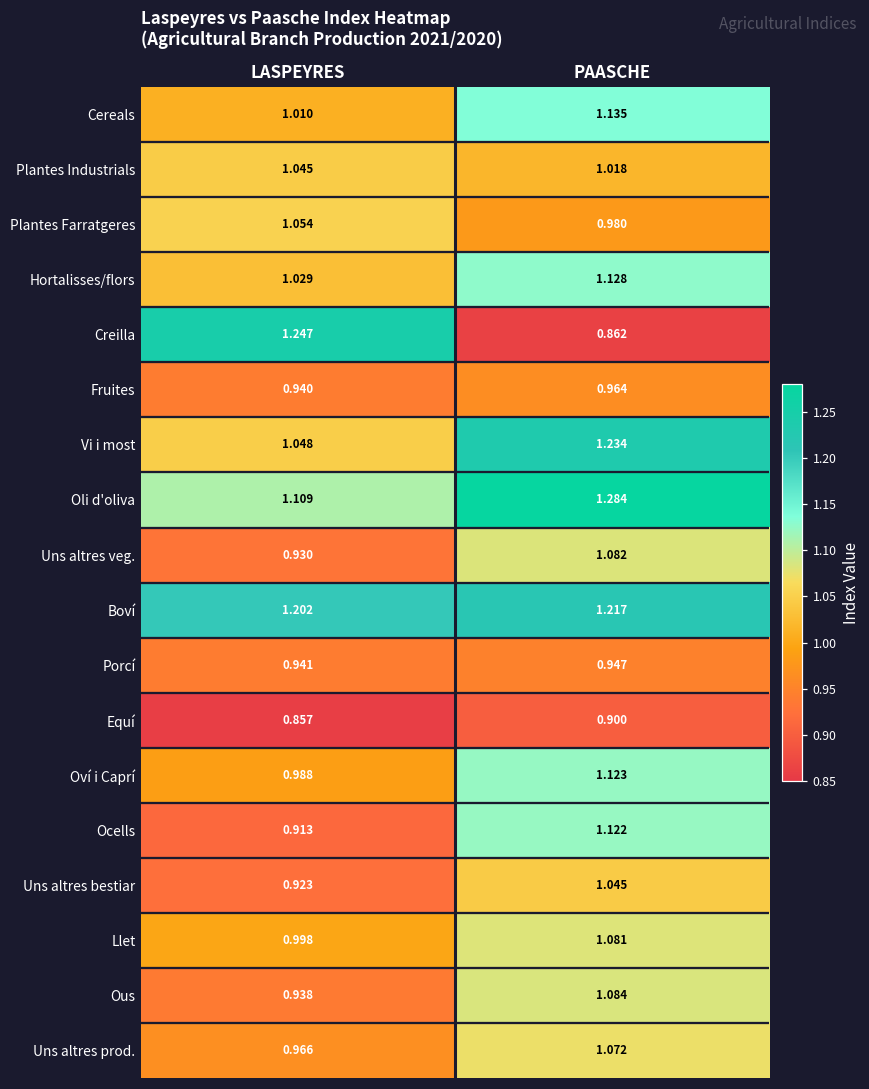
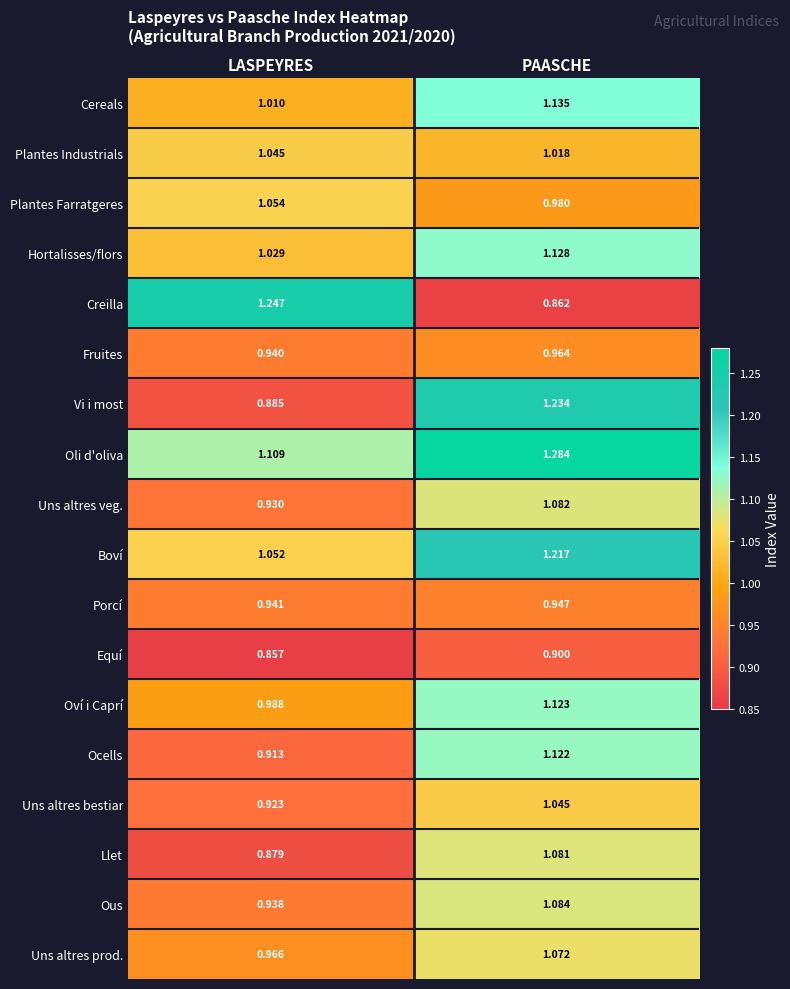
  {
    "Cereals": {
      "LASPEYRES": 1.010,
      "PAASCHE": 1.135
    },
    "Plantes Industrials": {
      "LASPEYRES": 1.045,
      "PAASCHE": 1.018
    },
    "Plantes Farratgeres": {
      "LASPEYRES": 1.054,
      "PAASCHE": 0.980
    },
    "Hortalisses/flors": {
      "LASPEYRES": 1.029,
      "PAASCHE": 1.128
    },
    "Creilla": {
      "LASPEYRES": 1.247,
      "PAASCHE": 0.862
    },
    "Fruites": {
      "LASPEYRES": 0.940,
      "PAASCHE": 0.964
    },
    "Vi i most": {
-     "LASPEYRES": 1.048,
+     "LASPEYRES": 0.885,
      "PAASCHE": 1.234
    },
    "Oli d'oliva": {
      "LASPEYRES": 1.109,
      "PAASCHE": 1.284
    },
    "Uns altres veg.": {
      "LASPEYRES": 0.930,
      "PAASCHE": 1.082
    },
    "Boví": {
-     "LASPEYRES": 1.202,
+     "LASPEYRES": 1.052,
      "PAASCHE": 1.217
    },
    "Porcí": {
      "LASPEYRES": 0.941,
      "PAASCHE": 0.947
    },
    "Equí": {
      "LASPEYRES": 0.857,
      "PAASCHE": 0.900
    },
    "Oví i Caprí": {
      "LASPEYRES": 0.988,
      "PAASCHE": 1.123
    },
    "Ocells": {
      "LASPEYRES": 0.913,
      "PAASCHE": 1.122
    },
    "Uns altres bestiar": {
      "LASPEYRES": 0.923,
      "PAASCHE": 1.045
    },
    "Llet": {
-     "LASPEYRES": 0.998,
+     "LASPEYRES": 0.879,
      "PAASCHE": 1.081
    },
    "Ous": {
      "LASPEYRES": 0.938,
      "PAASCHE": 1.084
    },
    "Uns altres prod.": {
      "LASPEYRES": 0.966,
      "PAASCHE": 1.072
    }
  }
